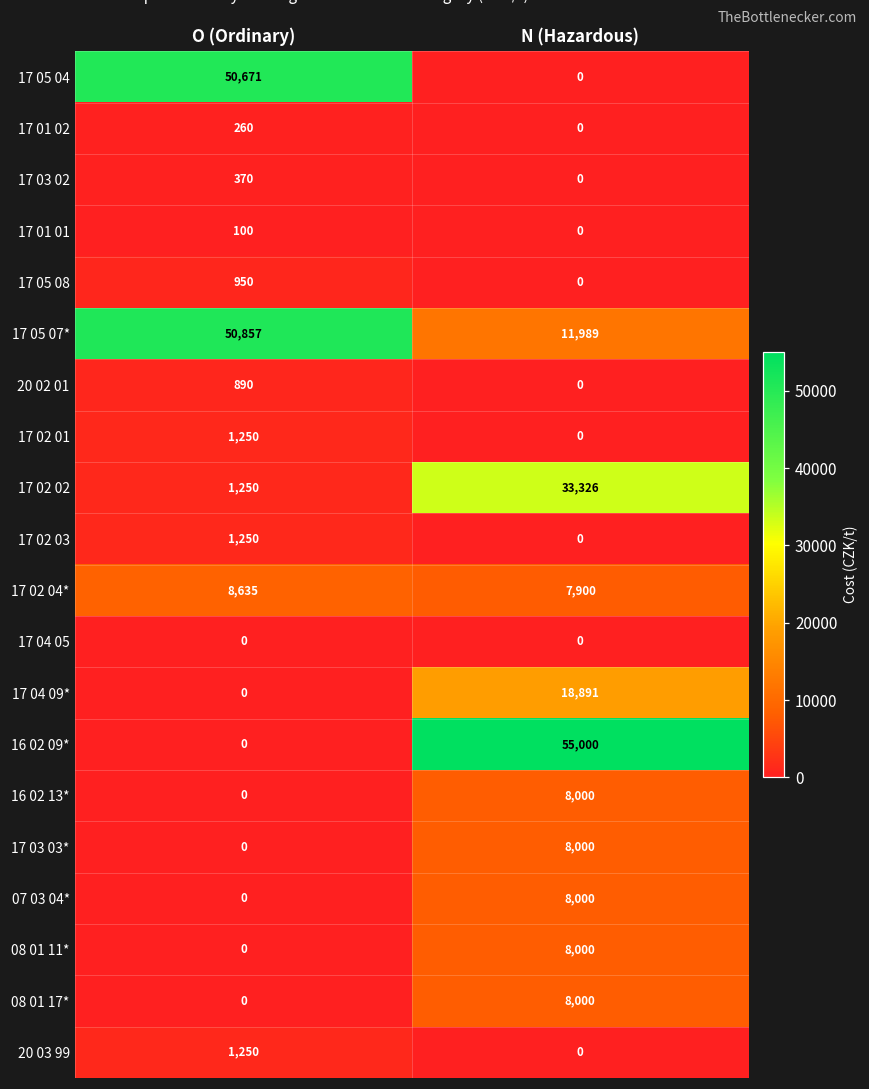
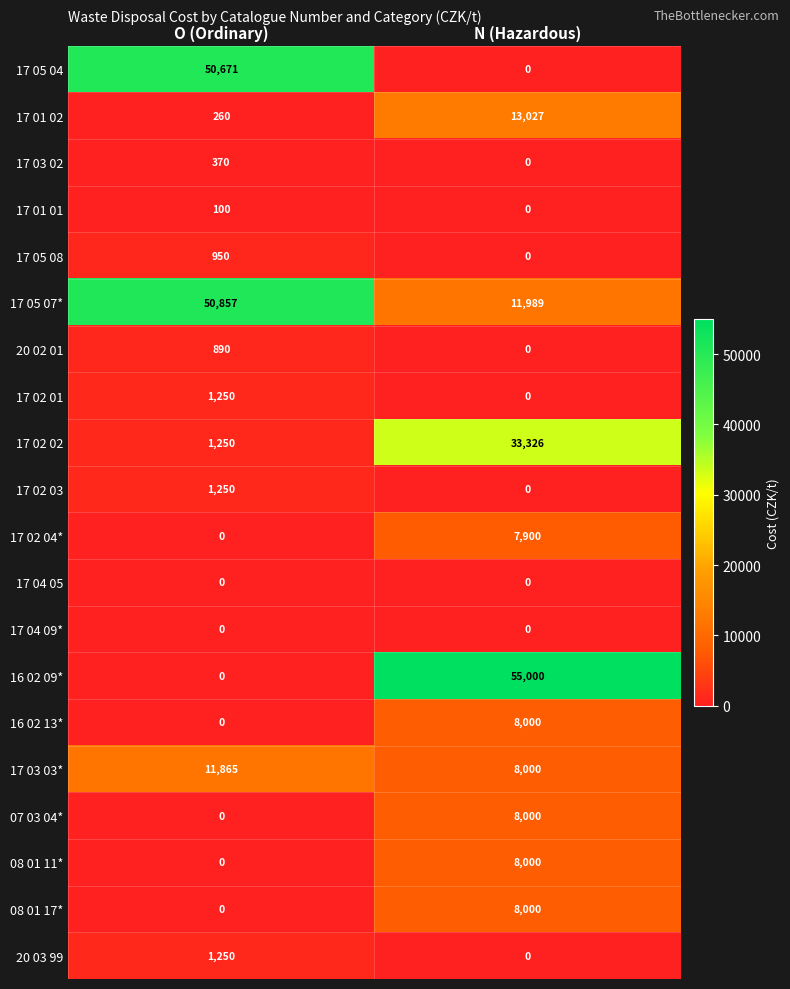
  {
    "17 05 04": {
      "O (Ordinary)": "50,671",
      "N (Hazardous)": "0"
    },
    "17 01 02": {
      "O (Ordinary)": "260",
-     "N (Hazardous)": "0"
+     "N (Hazardous)": "13,027"
    },
    "17 03 02": {
      "O (Ordinary)": "370",
      "N (Hazardous)": "0"
    },
    "17 01 01": {
      "O (Ordinary)": "100",
      "N (Hazardous)": "0"
    },
    "17 05 08": {
      "O (Ordinary)": "950",
      "N (Hazardous)": "0"
    },
    "17 05 07*": {
      "O (Ordinary)": "50,857",
      "N (Hazardous)": "11,989"
    },
    "20 02 01": {
      "O (Ordinary)": "890",
      "N (Hazardous)": "0"
    },
    "17 02 01": {
      "O (Ordinary)": "1,250",
      "N (Hazardous)": "0"
    },
    "17 02 02": {
      "O (Ordinary)": "1,250",
      "N (Hazardous)": "33,326"
    },
    "17 02 03": {
      "O (Ordinary)": "1,250",
      "N (Hazardous)": "0"
    },
    "17 02 04*": {
-     "O (Ordinary)": "8,635",
+     "O (Ordinary)": "0",
      "N (Hazardous)": "7,900"
    },
    "17 04 05": {
      "O (Ordinary)": "0",
      "N (Hazardous)": "0"
    },
    "17 04 09*": {
      "O (Ordinary)": "0",
-     "N (Hazardous)": "18,891"
+     "N (Hazardous)": "0"
    },
    "16 02 09*": {
      "O (Ordinary)": "0",
      "N (Hazardous)": "55,000"
    },
    "16 02 13*": {
      "O (Ordinary)": "0",
      "N (Hazardous)": "8,000"
    },
    "17 03 03*": {
-     "O (Ordinary)": "0",
+     "O (Ordinary)": "11,865",
      "N (Hazardous)": "8,000"
    },
    "07 03 04*": {
      "O (Ordinary)": "0",
      "N (Hazardous)": "8,000"
    },
    "08 01 11*": {
      "O (Ordinary)": "0",
      "N (Hazardous)": "8,000"
    },
    "08 01 17*": {
      "O (Ordinary)": "0",
      "N (Hazardous)": "8,000"
    },
    "20 03 99": {
      "O (Ordinary)": "1,250",
      "N (Hazardous)": "0"
    }
  }
